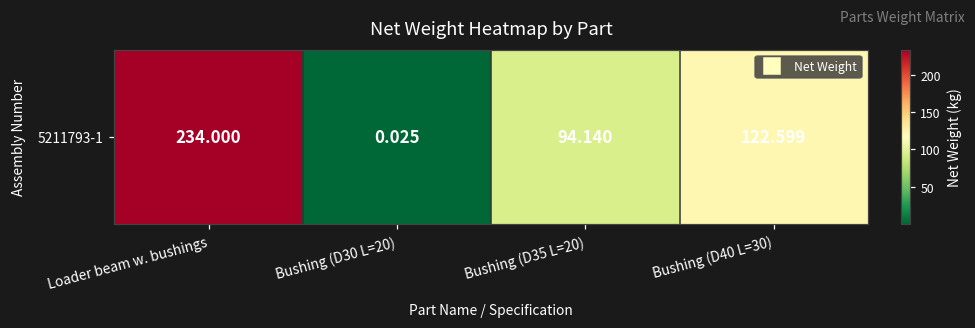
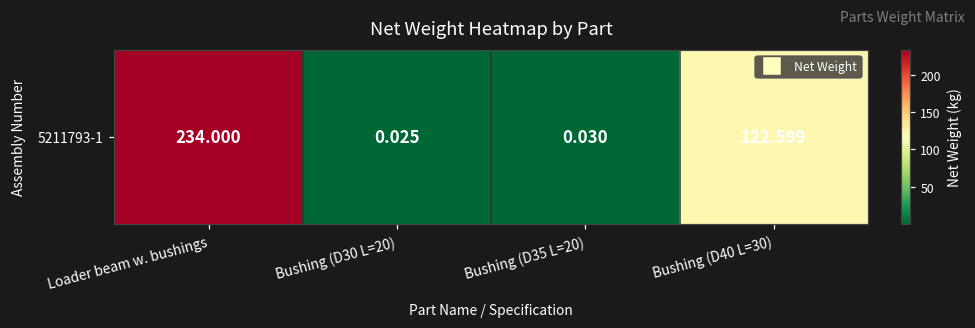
  {
    "5211793-1": {
      "Loader beam w. bushings": 234.000,
      "Bushing (D30 L=20)": 0.025,
-     "Bushing (D35 L=20)": 94.140,
+     "Bushing (D35 L=20)": 0.030,
      "Bushing (D40 L=30)": 122.599
    }
  }
